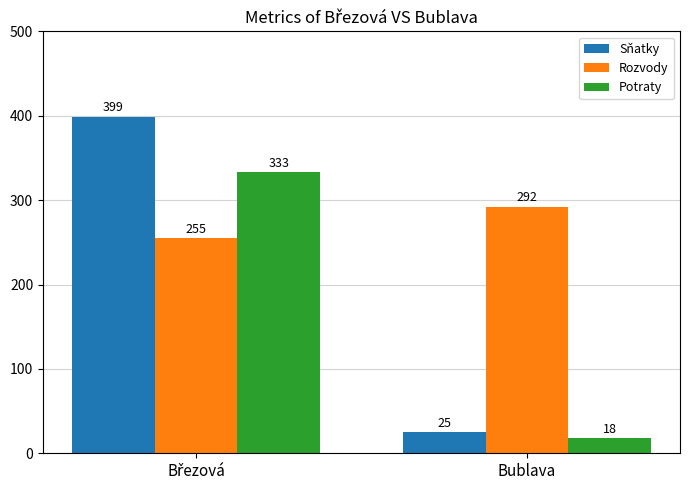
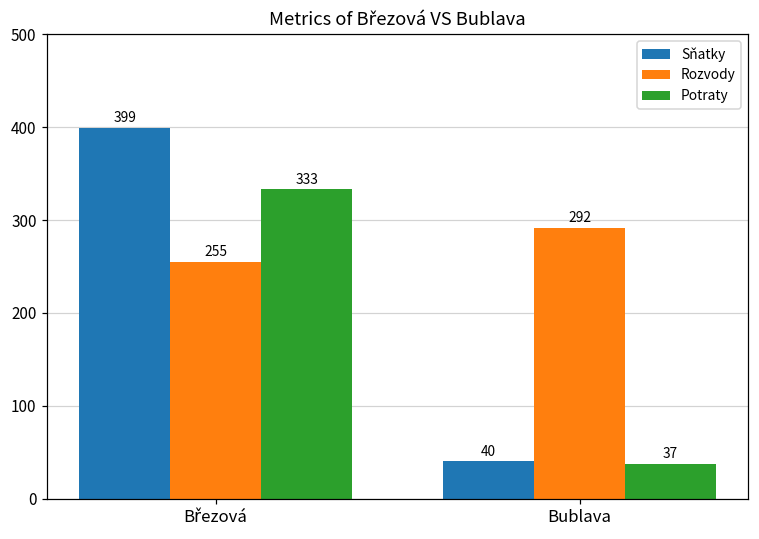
  {
    "Sňatky": {
      "Březová": 399,
-     "Bublava": 25
+     "Bublava": 40
    },
    "Rozvody": {
      "Březová": 255,
      "Bublava": 292
    },
    "Potraty": {
      "Březová": 333,
-     "Bublava": 18
+     "Bublava": 37
    }
  }
